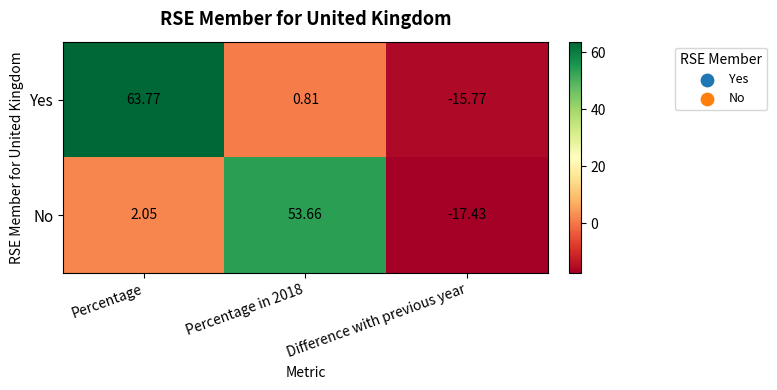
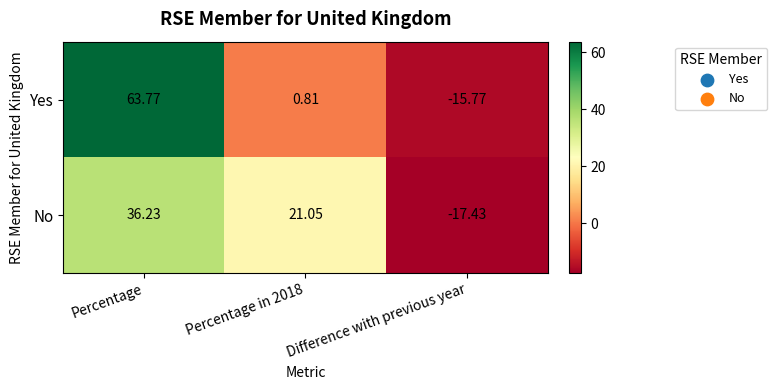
  {
    "Yes": {
      "Percentage": 63.77,
      "Percentage in 2018": 0.81,
      "Difference with previous year": -15.77
    },
    "No": {
-     "Percentage": 2.05,
-     "Percentage in 2018": 53.66,
+     "Percentage": 36.23,
+     "Percentage in 2018": 21.05,
      "Difference with previous year": -17.43
    }
  }
